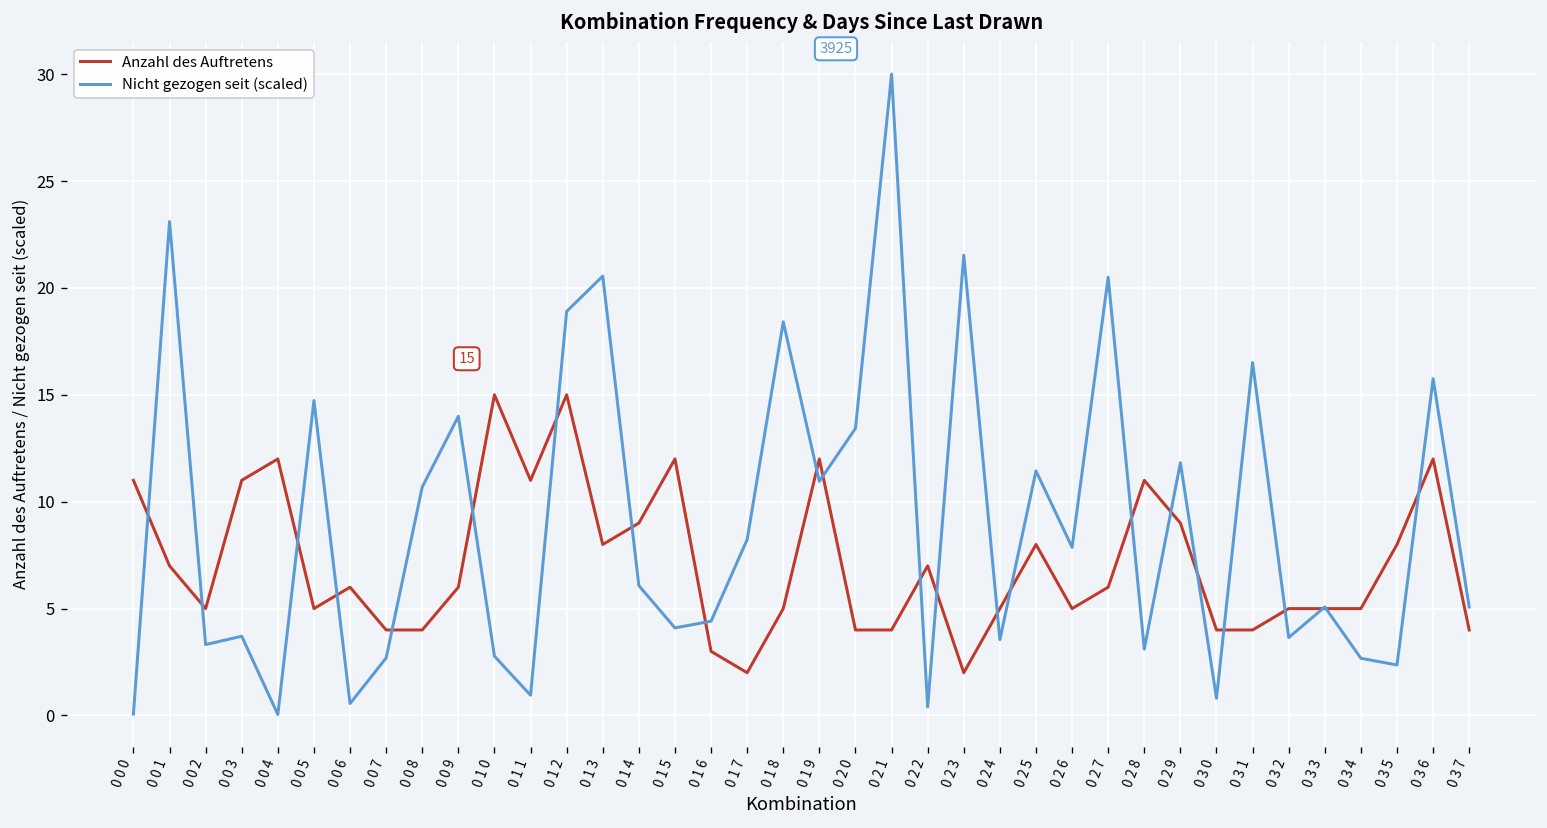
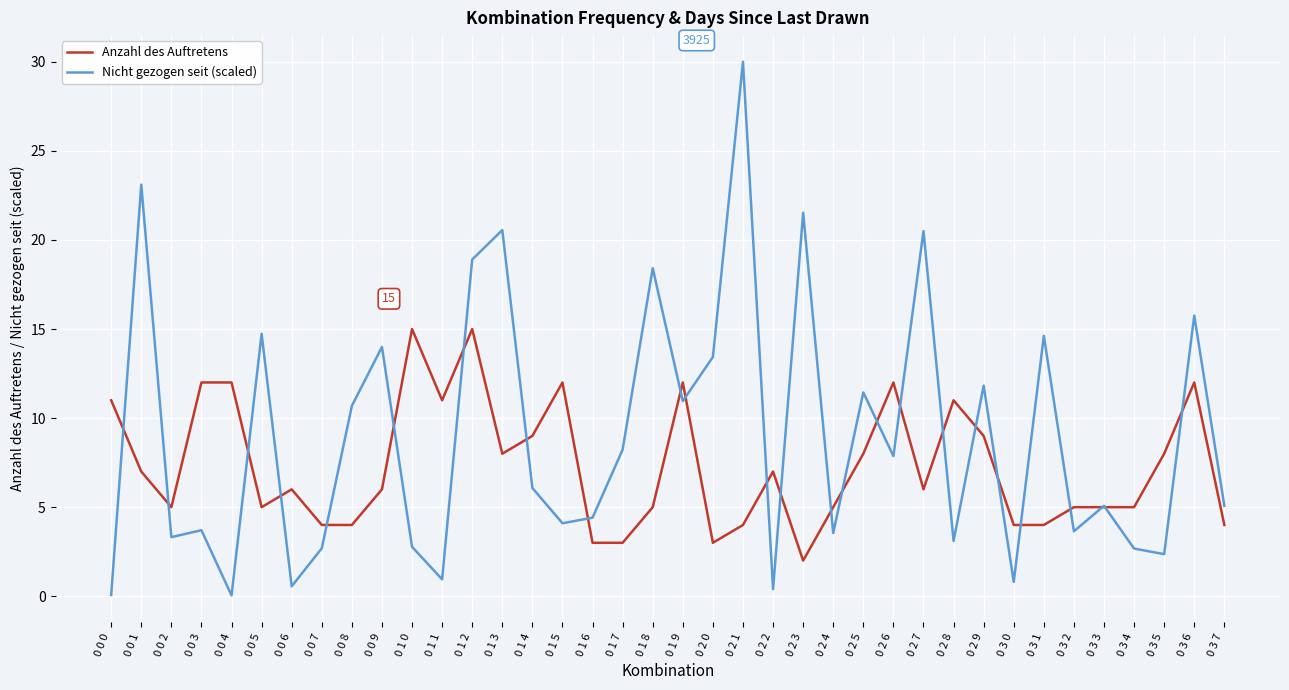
  {
    "Anzahl des Auftretens": {
      "0 0 0": 11,
      "0 0 1": 7,
      "0 0 2": 5,
-     "0 0 3": 11,
+     "0 0 3": 12,
      "0 0 4": 12,
      "0 0 5": 5,
      "0 0 6": 6,
      "0 0 7": 4,
      "0 0 8": 4,
      "0 0 9": 6,
      "0 1 1": 11,
      "0 1 2": 15,
      "0 1 3": 8,
      "0 1 4": 9,
      "0 1 5": 12,
      "0 1 6": 3,
-     "0 1 7": 2,
+     "0 1 7": 3,
      "0 1 8": 5,
      "0 1 9": 12,
-     "0 2 0": 4,
+     "0 2 0": 3,
      "0 2 1": 4,
      "0 2 2": 7,
      "0 2 3": 2,
      "0 2 4": 5,
      "0 2 5": 8,
-     "0 2 6": 5,
+     "0 2 6": 12,
      "0 2 7": 6,
      "0 2 8": 11,
      "0 2 9": 9,
      "0 3 0": 4,
      "0 3 1": 4,
      "0 3 2": 5,
      "0 3 4": 5,
      "0 3 5": 8,
      "0 3 6": 12,
      "0 3 7": 4
    },
    "Nicht gezogen seit (scaled)": {
      "0 0 0": 0.1,
      "0 0 1": 23.1,
      "0 0 2": 3.3,
      "0 0 3": 3.7,
      "0 0 4": 0.0,
      "0 0 5": 14.7,
      "0 0 6": 0.6,
      "0 0 7": 2.7,
      "0 0 8": 10.7,
      "0 0 9": 14.0,
      "0 1 0": 2.8,
      "0 1 1": 0.9,
      "0 1 2": 18.9,
      "0 1 3": 20.6,
      "0 1 4": 6.1,
      "0 1 5": 4.1,
      "0 1 6": 4.4,
      "0 1 7": 8.2,
      "0 1 8": 18.4,
      "0 1 9": 11.0,
      "0 2 0": 13.4,
      "0 2 1": 30.0,
      "0 2 2": 0.4,
      "0 2 3": 21.5,
      "0 2 4": 3.5,
      "0 2 5": 11.4,
      "0 2 6": 7.9,
      "0 2 7": 20.5,
      "0 2 8": 3.1,
      "0 2 9": 11.8,
      "0 3 0": 0.8,
-     "0 3 1": 16.5,
+     "0 3 1": 14.6,
      "0 3 2": 3.6,
      "0 3 4": 2.7,
      "0 3 5": 2.4,
      "0 3 6": 15.8,
      "0 3 7": 5.1
    }
  }
